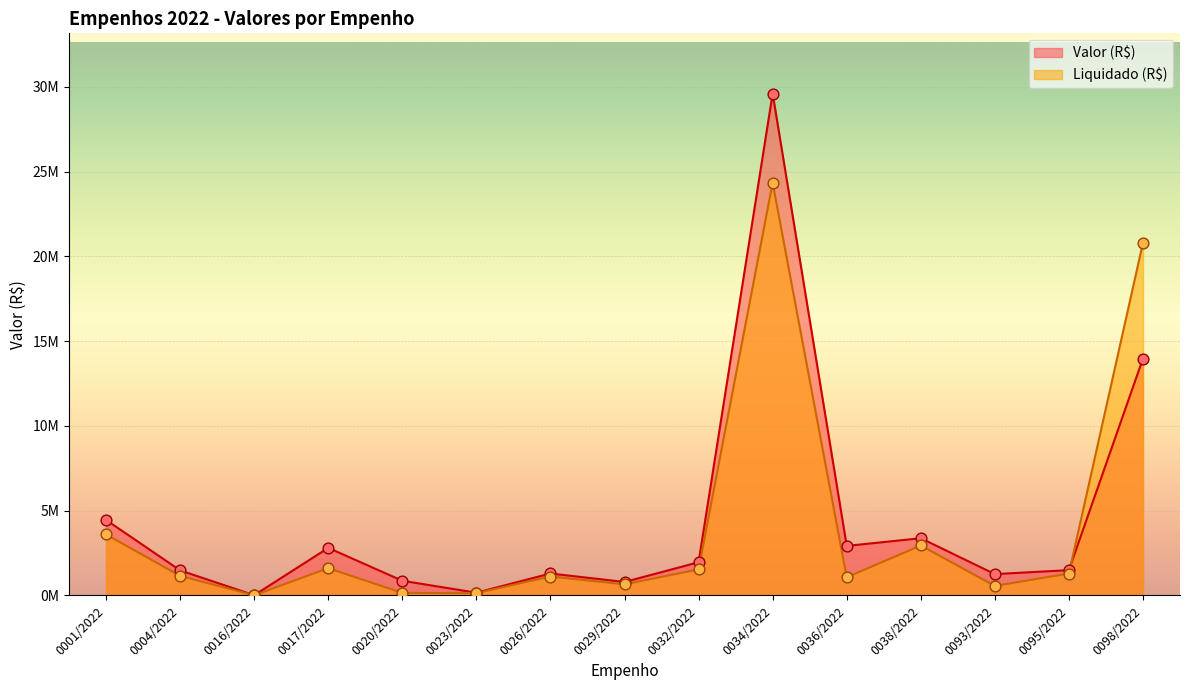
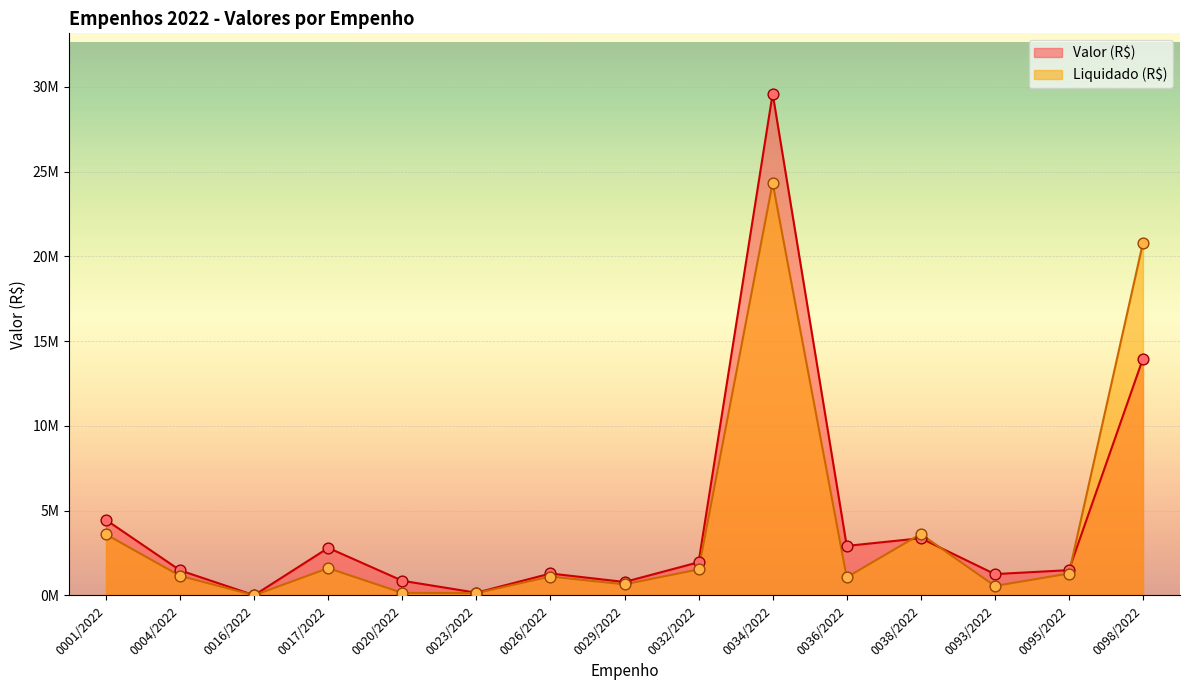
  {
    "Valor (R$)": {
      "0001/2022": 4500000,
      "0004/2022": 1500000,
      "0017/2022": 2800000,
      "0020/2022": 900000,
      "0026/2022": 1300000,
      "0032/2022": 2000000,
      "0034/2022": 29600000,
      "0036/2022": 2900000,
      "0038/2022": 3400000,
      "0093/2022": 1300000,
      "0095/2022": 1500000,
      "0098/2022": 14000000
    },
    "Liquidado (R$)": {
      "0001/2022": 3600000,
      "0004/2022": 1200000,
      "0017/2022": 1600000,
      "0020/2022": 200000,
      "0026/2022": 1100000,
      "0032/2022": 1500000,
      "0034/2022": 24300000,
      "0036/2022": 1100000,
-     "0038/2022": 2900000,
+     "0038/2022": 3600000,
      "0093/2022": 600000,
      "0095/2022": 1300000,
      "0098/2022": 20800000
    }
  }
